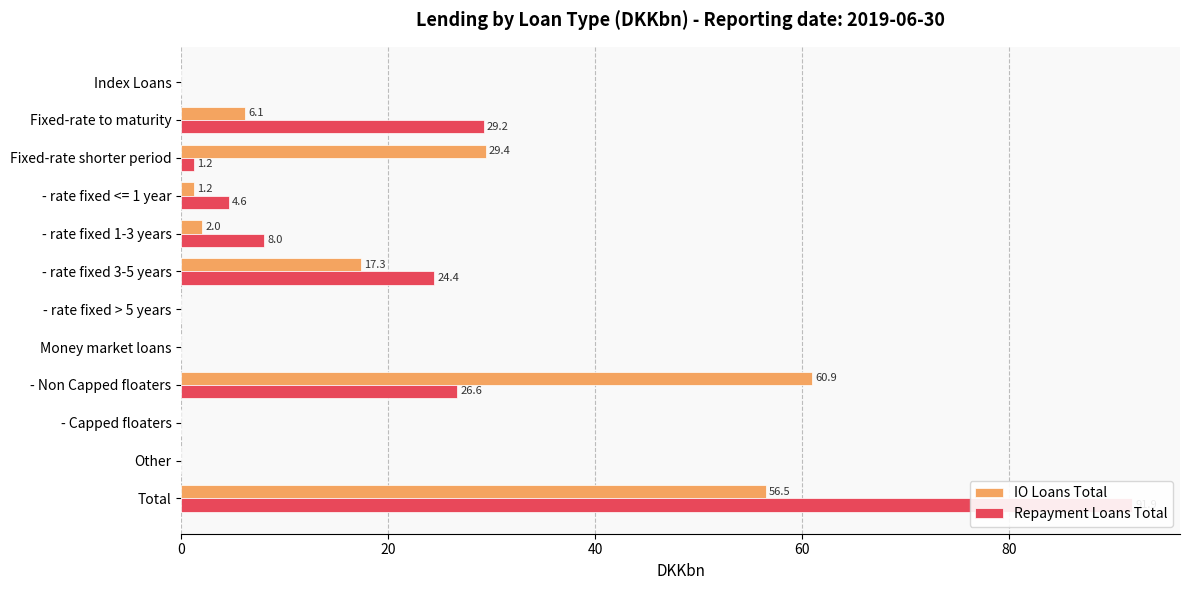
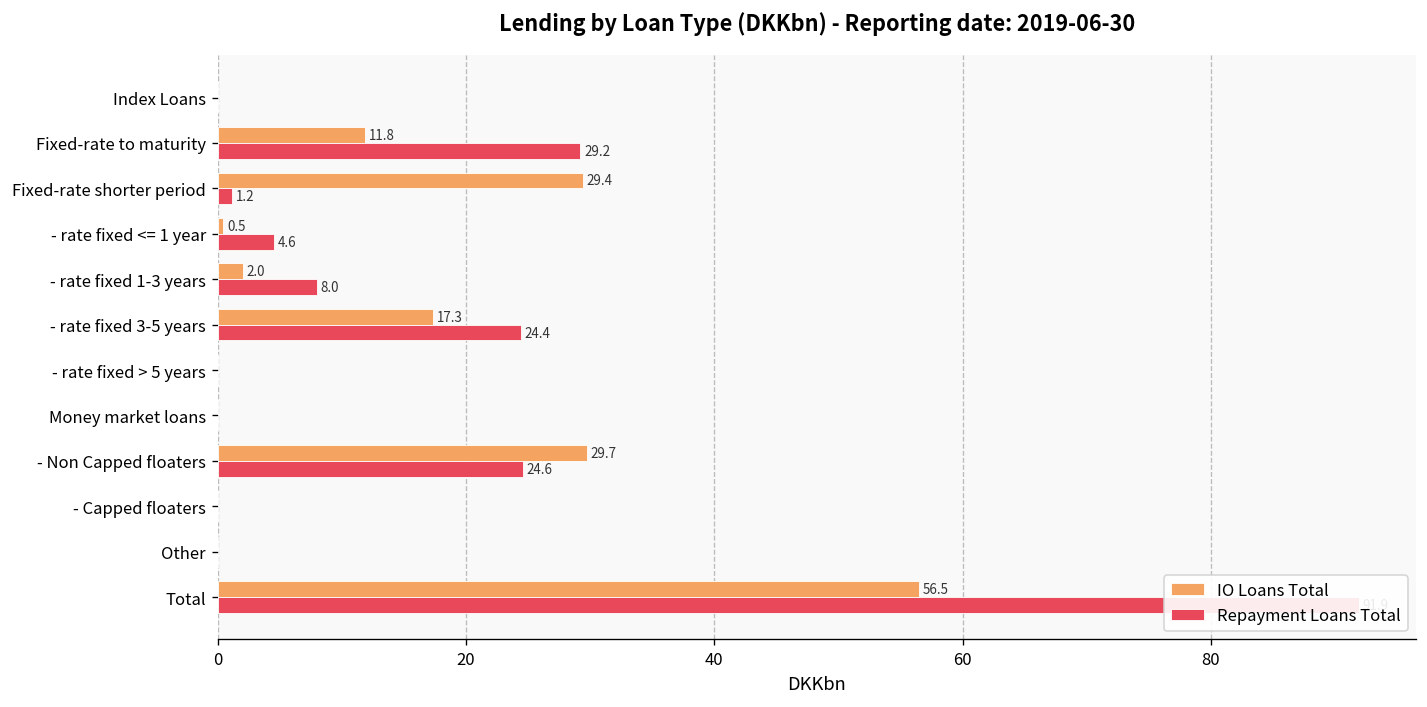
  {
    "IO Loans Total": {
-     "Fixed-rate to maturity": 6.1,
+     "Fixed-rate to maturity": 11.8,
      "Fixed-rate shorter period": 29.4,
-     "- rate fixed <= 1 year": 1.2,
+     "- rate fixed <= 1 year": 0.5,
      "- rate fixed 1-3 years": 2.0,
      "- rate fixed 3-5 years": 17.3,
-     "- Non Capped floaters": 60.9,
+     "- Non Capped floaters": 29.7,
      "Total": 56.5
    },
    "Repayment Loans Total": {
      "Fixed-rate to maturity": 29.2,
      "Fixed-rate shorter period": 1.2,
      "- rate fixed <= 1 year": 4.6,
      "- rate fixed 1-3 years": 8.0,
      "- rate fixed 3-5 years": 24.4,
-     "- Non Capped floaters": 26.6
+     "- Non Capped floaters": 24.6
    }
  }
